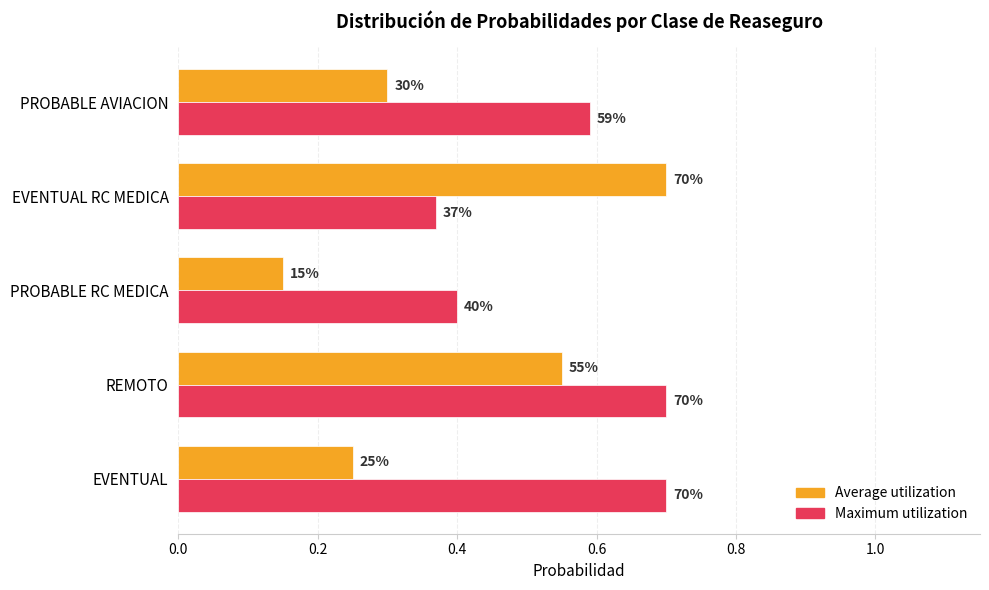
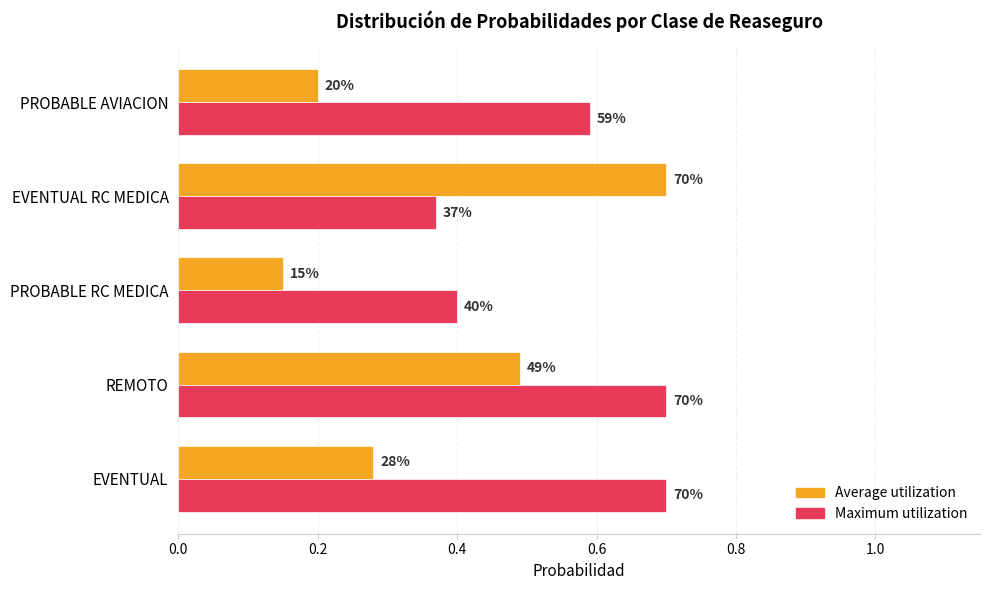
  {
    "Average utilization": {
-     "PROBABLE AVIACION": "30%",
+     "PROBABLE AVIACION": "20%",
      "EVENTUAL RC MEDICA": "70%",
      "PROBABLE RC MEDICA": "15%",
-     "REMOTO": "55%",
-     "EVENTUAL": "25%"
+     "REMOTO": "49%",
+     "EVENTUAL": "28%"
    },
    "Maximum utilization": {
      "PROBABLE AVIACION": "59%",
      "EVENTUAL RC MEDICA": "37%",
      "PROBABLE RC MEDICA": "40%",
      "REMOTO": "70%",
      "EVENTUAL": "70%"
    }
  }
